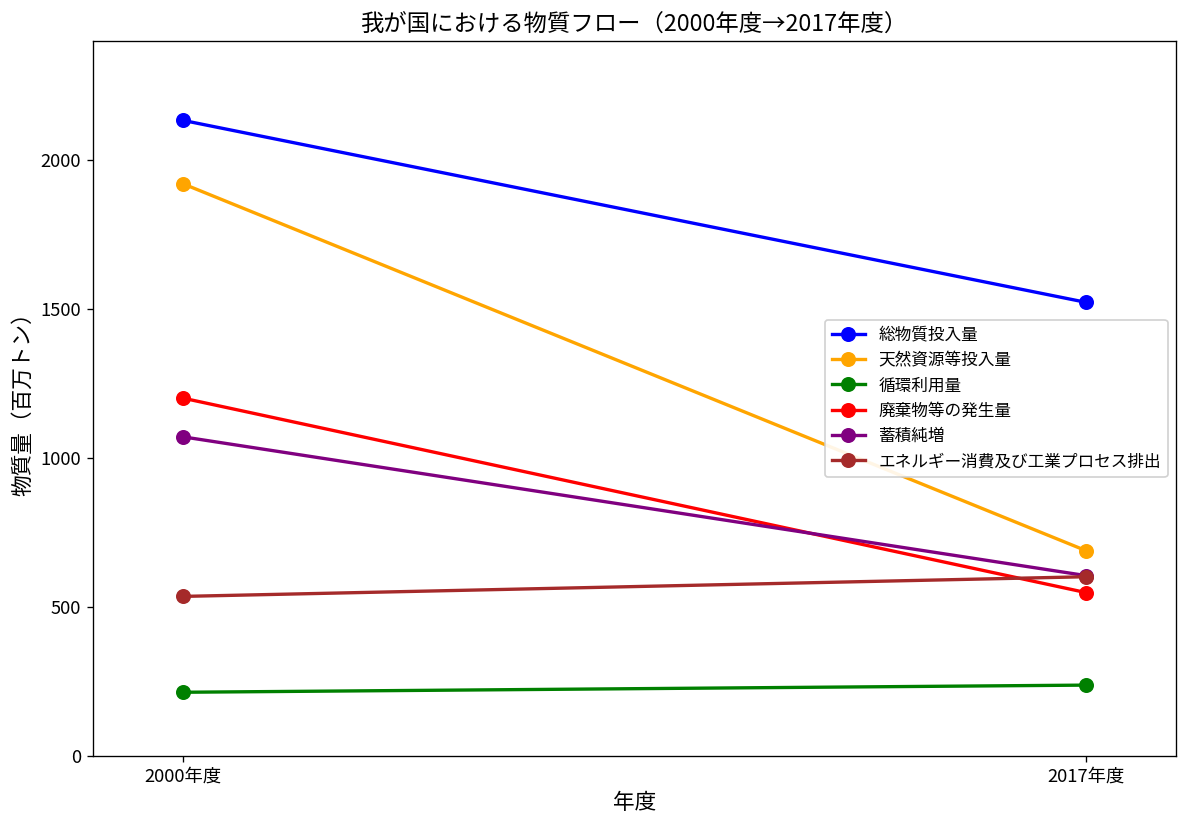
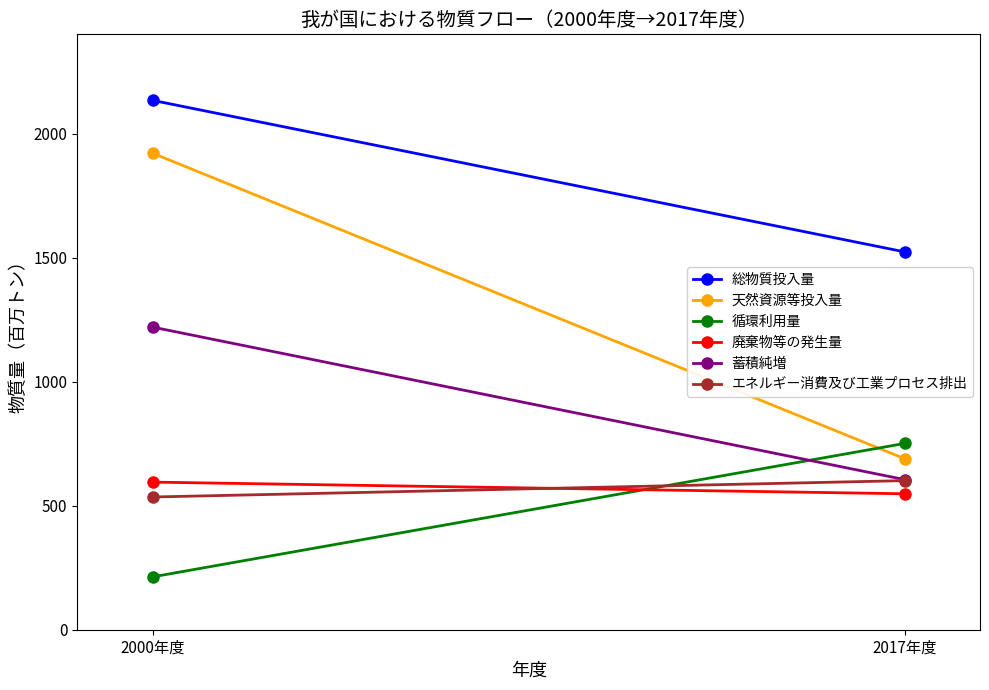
  {
    "総物質投入量": {
      "2000年度": 2130,
      "2017年度": 1520
    },
    "天然資源等投入量": {
      "2000年度": 1920,
      "2017年度": 690
    },
    "循環利用量": {
      "2000年度": 210,
-     "2017年度": 240
+     "2017年度": 750
    },
    "廃棄物等の発生量": {
-     "2000年度": 1200,
+     "2000年度": 600,
      "2017年度": 550
    },
    "蓄積純増": {
-     "2000年度": 1070
+     "2000年度": 1220
    },
    "エネルギー消費及び工業プロセス排出": {
      "2000年度": 540
    }
  }
